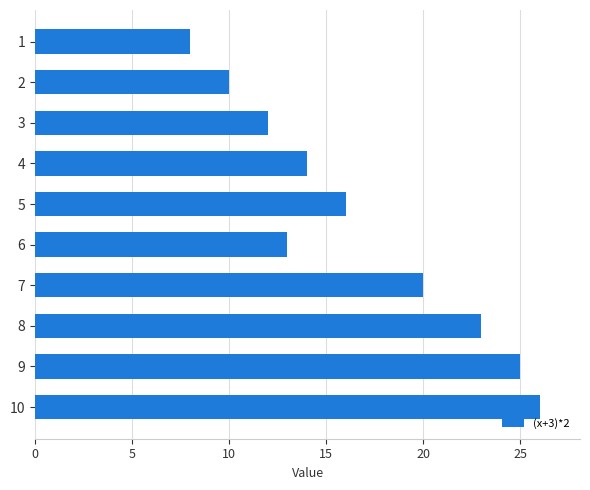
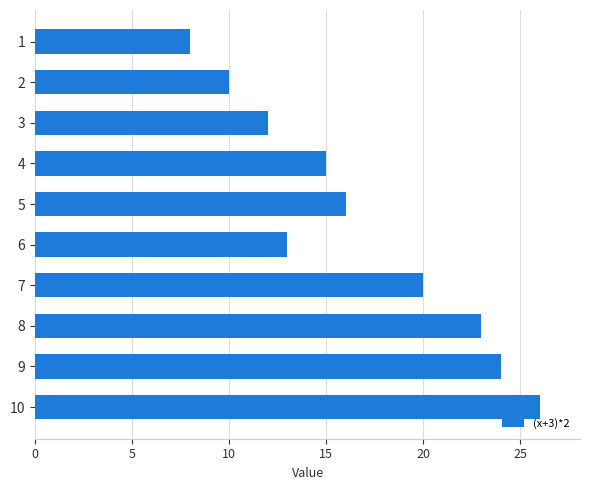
  {
    "1": 8,
    "2": 10,
    "3": 12,
-   "4": 14,
+   "4": 15,
    "5": 16,
    "6": 13,
    "7": 20,
    "8": 23,
-   "9": 25,
+   "9": 24,
    "10": 26
  }
